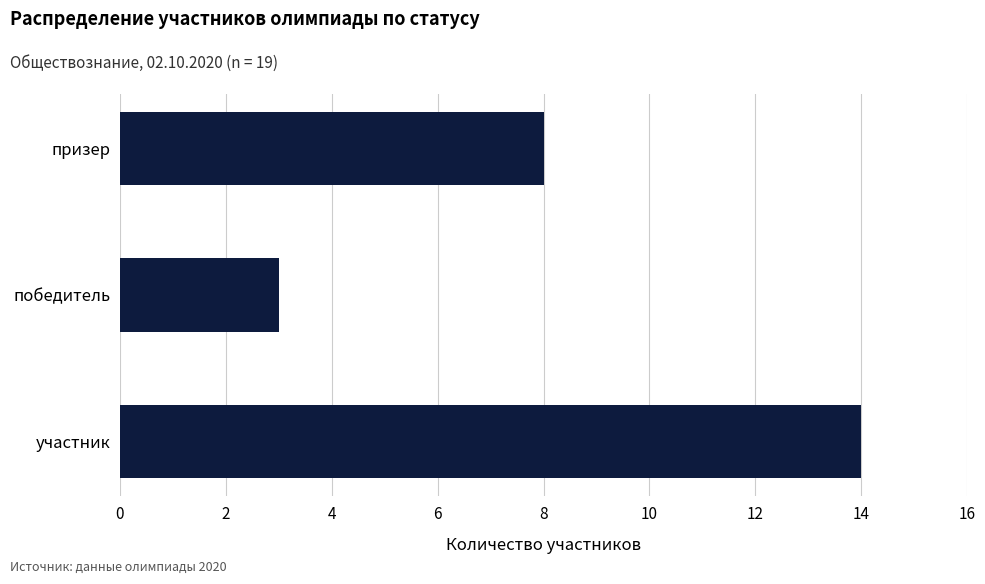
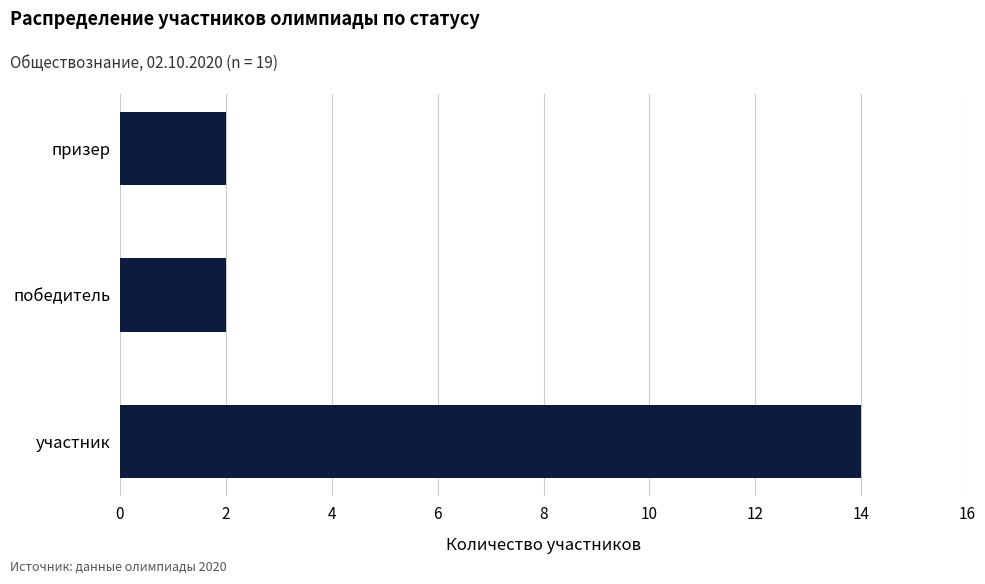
  {
-   "призер": 8,
-   "победитель": 3,
+   "призер": 2,
+   "победитель": 2,
    "участник": 14
  }
